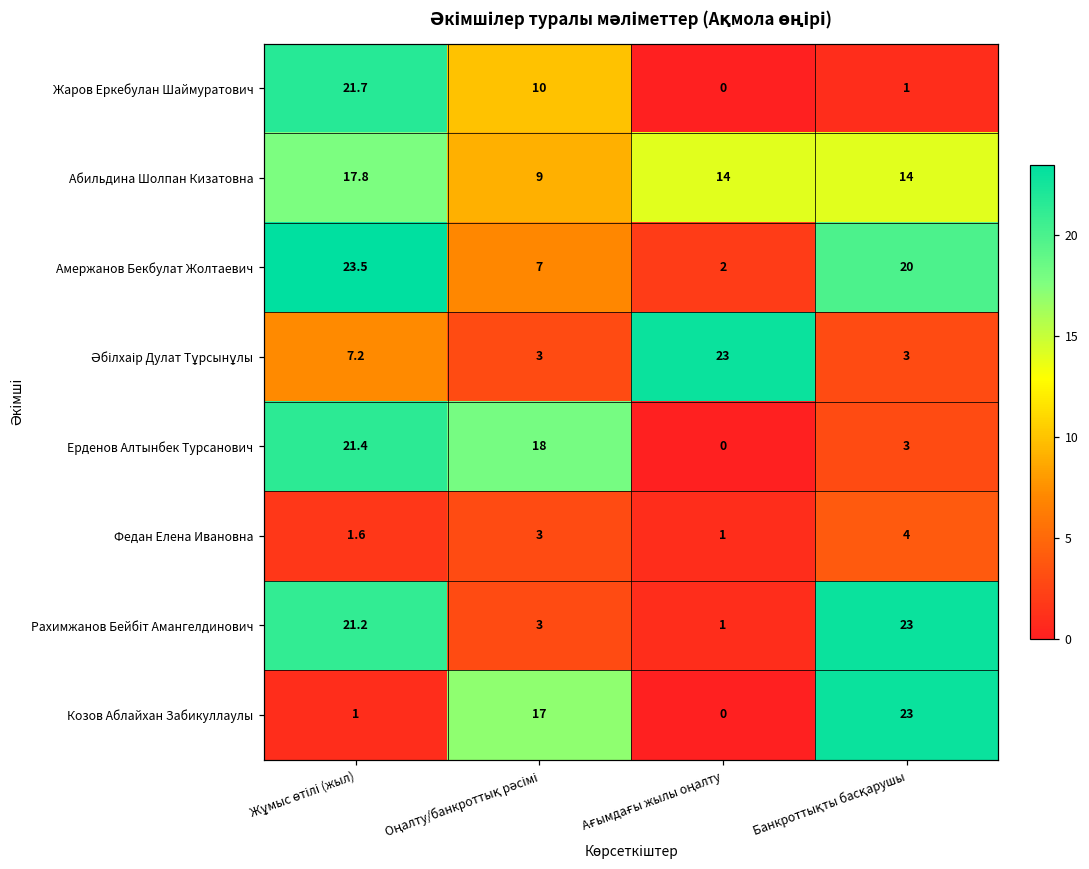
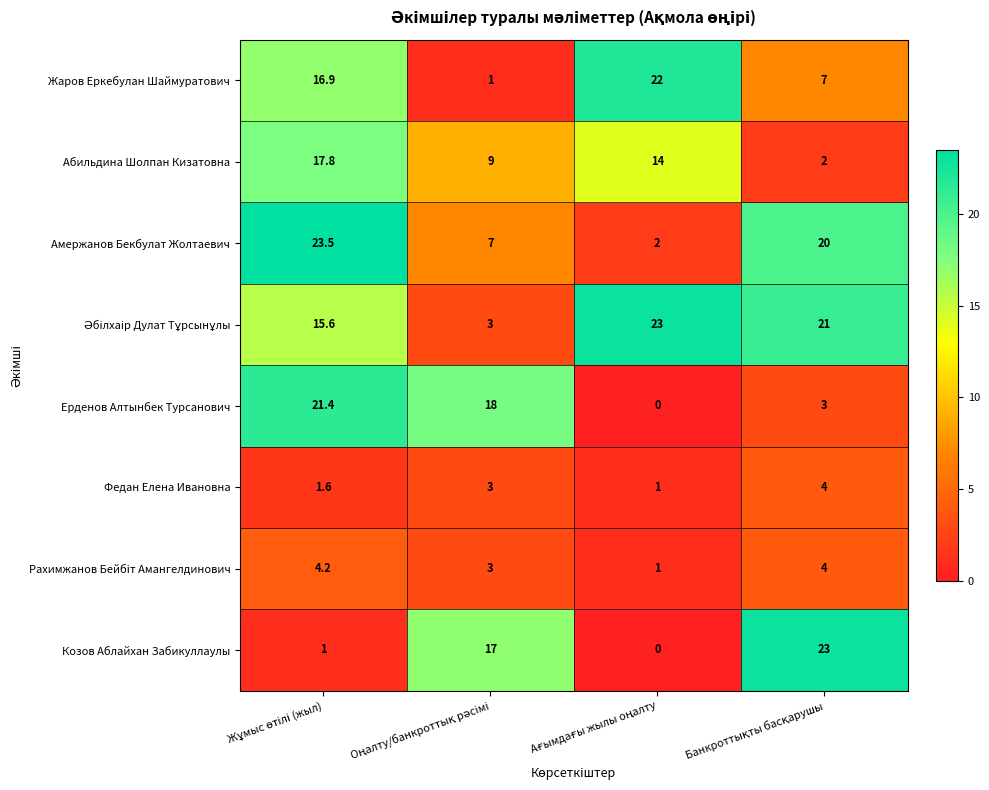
  {
    "Жаров Еркебулан Шаймуратович": {
-     "Жұмыс өтілі (жыл)": 21.7,
-     "Оңалту/банкроттық рәсімі": 10,
-     "Ағымдағы жылы оңалту": 0,
-     "Банкроттықты басқарушы": 1
+     "Жұмыс өтілі (жыл)": 16.9,
+     "Оңалту/банкроттық рәсімі": 1,
+     "Ағымдағы жылы оңалту": 22,
+     "Банкроттықты басқарушы": 7
    },
    "Абильдина Шолпан Кизатовна": {
      "Жұмыс өтілі (жыл)": 17.8,
      "Оңалту/банкроттық рәсімі": 9,
      "Ағымдағы жылы оңалту": 14,
-     "Банкроттықты басқарушы": 14
+     "Банкроттықты басқарушы": 2
    },
    "Амержанов Бекбулат Жолтаевич": {
      "Жұмыс өтілі (жыл)": 23.5,
      "Оңалту/банкроттық рәсімі": 7,
      "Ағымдағы жылы оңалту": 2,
      "Банкроттықты басқарушы": 20
    },
    "Әбілхаір Дулат Тұрсынұлы": {
-     "Жұмыс өтілі (жыл)": 7.2,
+     "Жұмыс өтілі (жыл)": 15.6,
      "Оңалту/банкроттық рәсімі": 3,
      "Ағымдағы жылы оңалту": 23,
-     "Банкроттықты басқарушы": 3
+     "Банкроттықты басқарушы": 21
    },
    "Ерденов Алтынбек Турсанович": {
      "Жұмыс өтілі (жыл)": 21.4,
      "Оңалту/банкроттық рәсімі": 18,
      "Ағымдағы жылы оңалту": 0,
      "Банкроттықты басқарушы": 3
    },
    "Федан Елена Ивановна": {
      "Жұмыс өтілі (жыл)": 1.6,
      "Оңалту/банкроттық рәсімі": 3,
      "Ағымдағы жылы оңалту": 1,
      "Банкроттықты басқарушы": 4
    },
    "Рахимжанов Бейбіт Амангелдинович": {
-     "Жұмыс өтілі (жыл)": 21.2,
+     "Жұмыс өтілі (жыл)": 4.2,
      "Оңалту/банкроттық рәсімі": 3,
      "Ағымдағы жылы оңалту": 1,
-     "Банкроттықты басқарушы": 23
+     "Банкроттықты басқарушы": 4
    },
    "Козов Аблайхан Забикуллаулы": {
      "Жұмыс өтілі (жыл)": 1,
      "Оңалту/банкроттық рәсімі": 17,
      "Ағымдағы жылы оңалту": 0,
      "Банкроттықты басқарушы": 23
    }
  }
